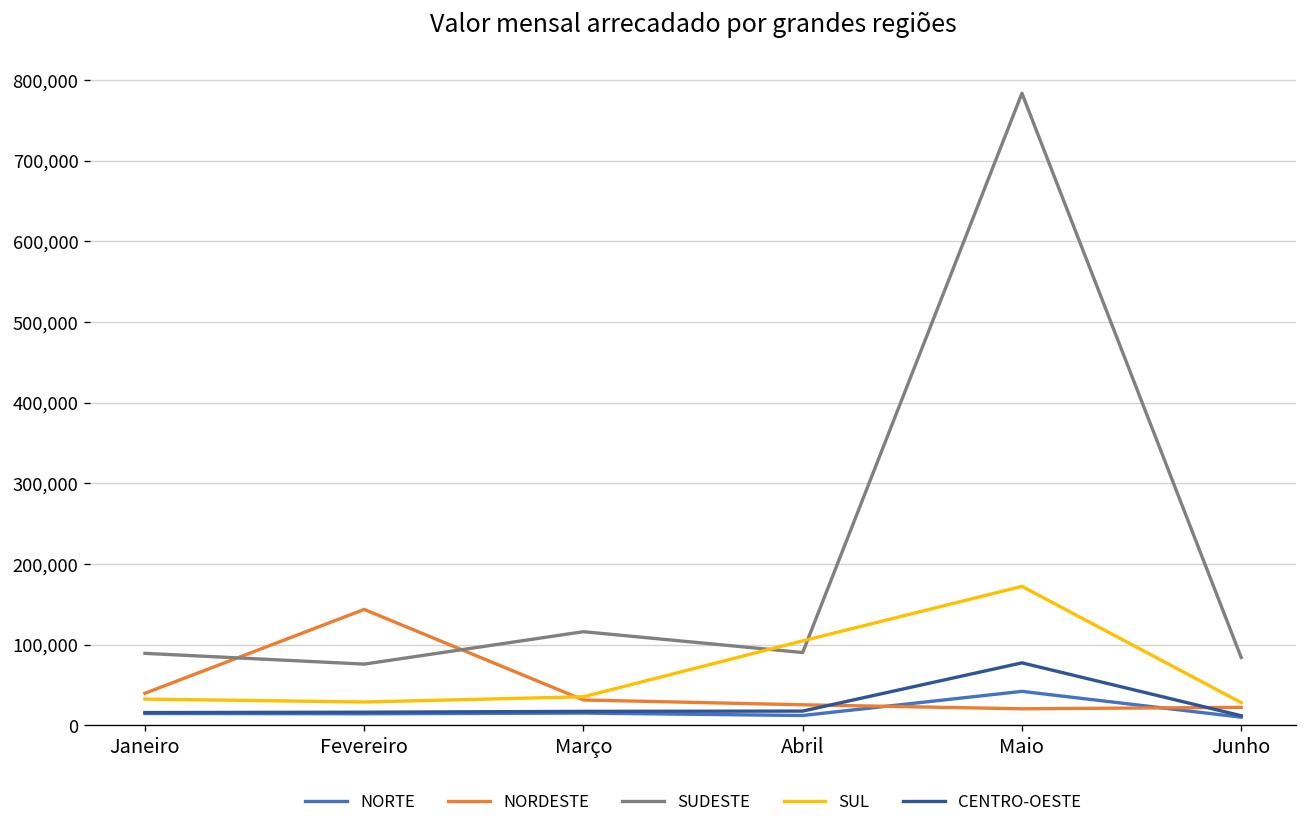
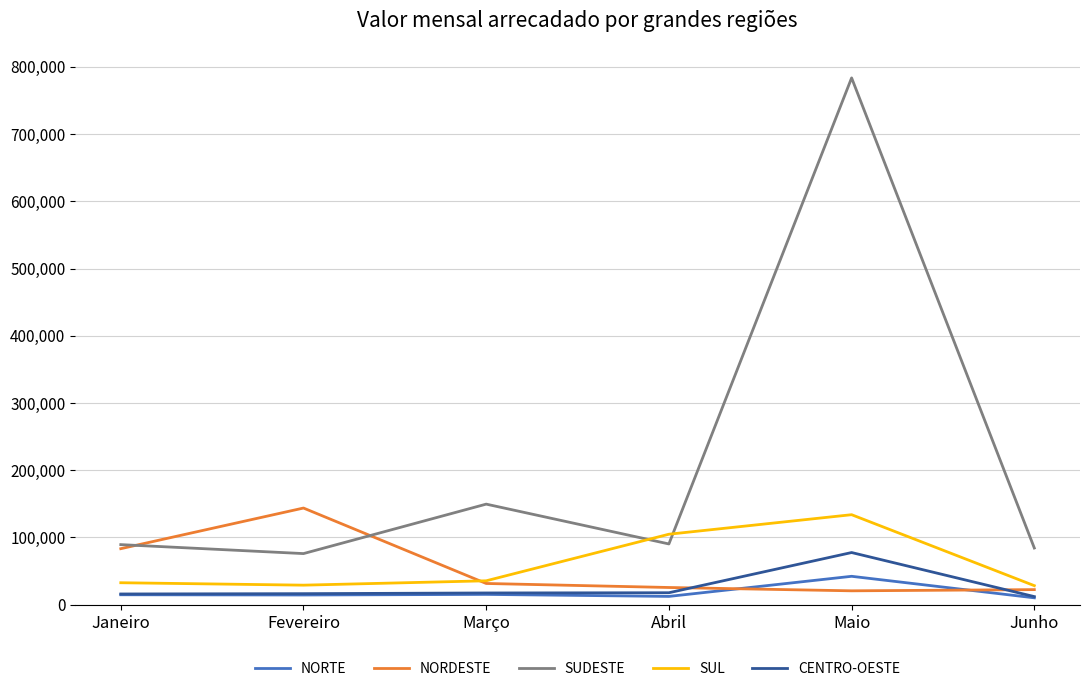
  {
    "NORDESTE": {
-     "Janeiro": "40,000",
+     "Janeiro": "80,000",
      "Fevereiro": "140,000",
      "Março": "30,000",
      "Abril": "30,000",
      "Maio": "20,000",
      "Junho": "20,000"
    },
    "SUDESTE": {
      "Janeiro": "90,000",
      "Fevereiro": "80,000",
-     "Março": "120,000",
+     "Março": "150,000",
      "Abril": "90,000",
      "Maio": "780,000",
      "Junho": "80,000"
    },
    "SUL": {
      "Janeiro": "30,000",
      "Fevereiro": "30,000",
      "Março": "40,000",
      "Abril": "100,000",
-     "Maio": "170,000",
+     "Maio": "130,000",
      "Junho": "30,000"
    }
  }
